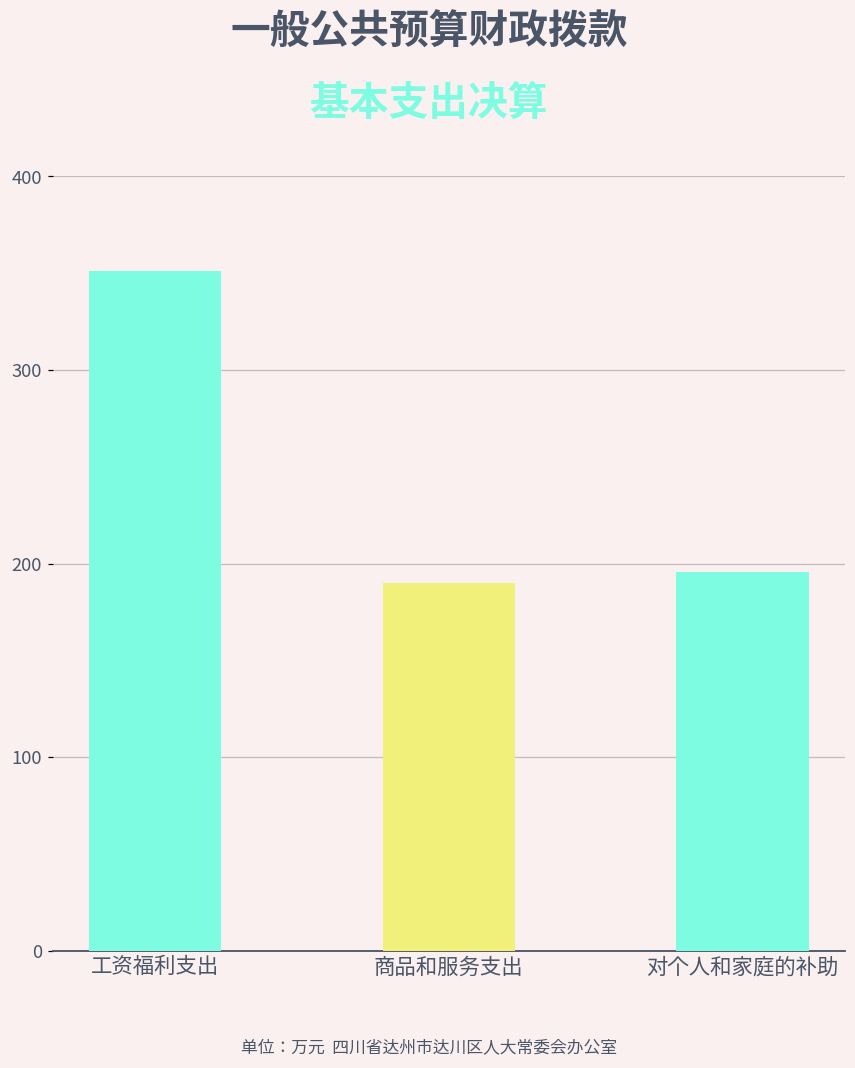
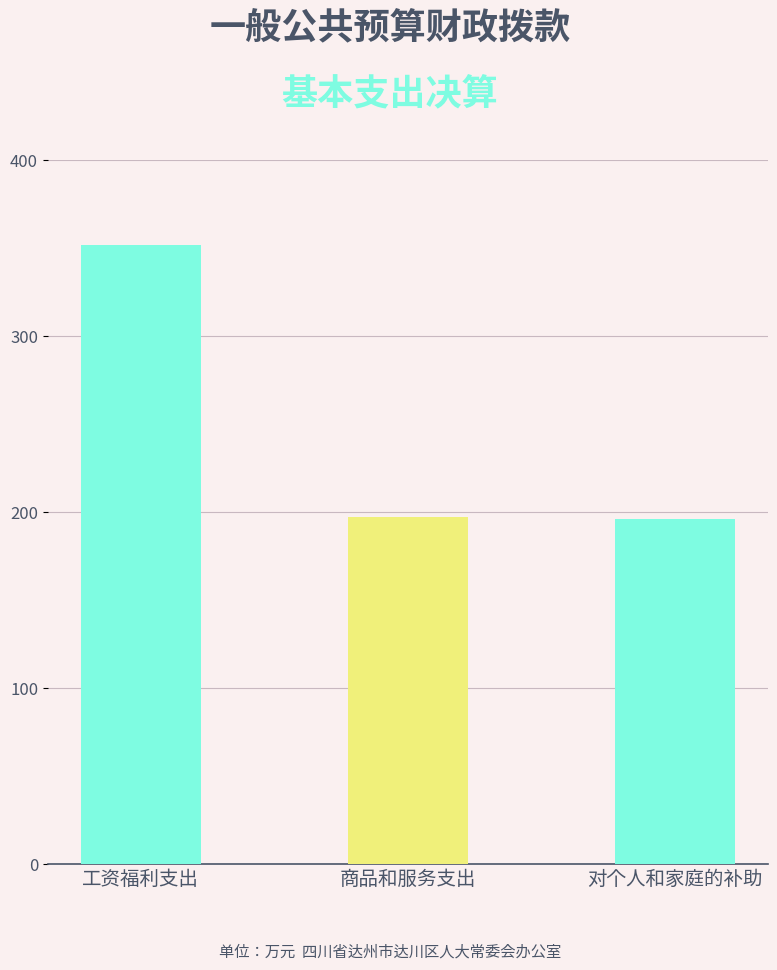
  {
    "工资福利支出": 351,
-   "商品和服务支出": 190,
+   "商品和服务支出": 197,
    "对个人和家庭的补助": 196
  }
